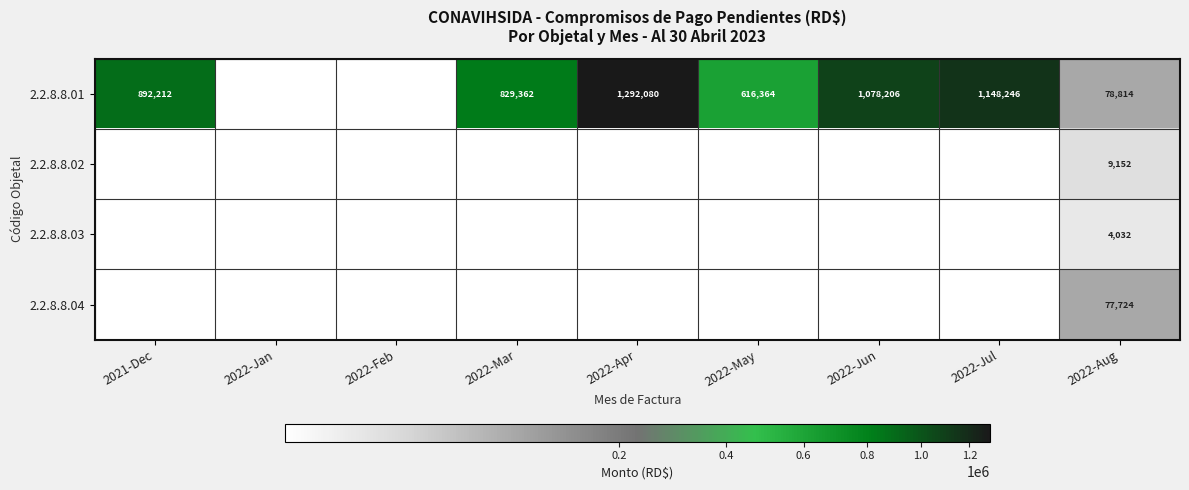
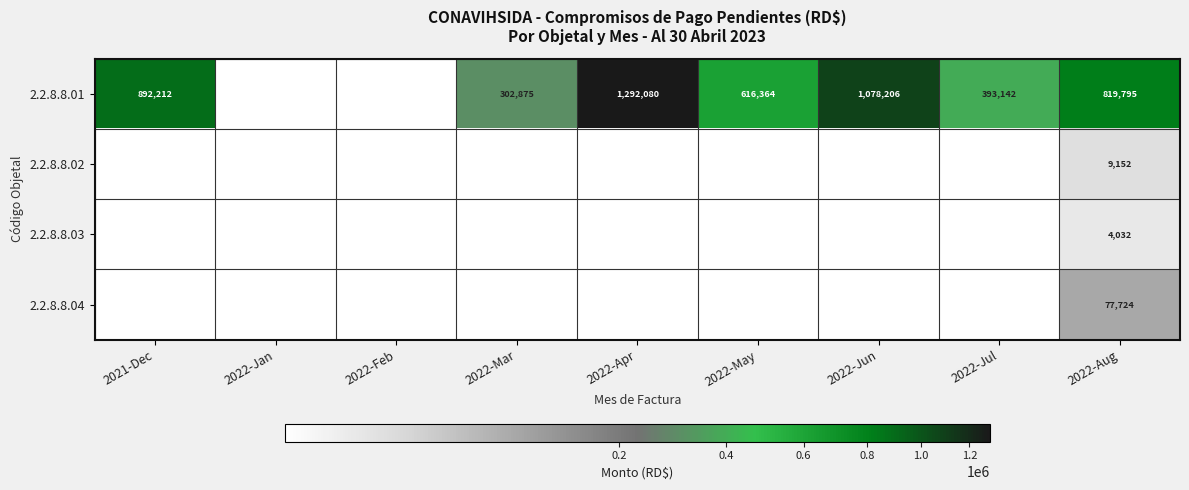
  {
    "2.2.8.8.01": {
      "2021-Dec": "892,212",
-     "2022-Mar": "829,362",
+     "2022-Mar": "302,875",
      "2022-Apr": "1,292,080",
      "2022-May": "616,364",
      "2022-Jun": "1,078,206",
-     "2022-Jul": "1,148,246",
-     "2022-Aug": "78,814"
+     "2022-Jul": "393,142",
+     "2022-Aug": "819,795"
    },
    "2.2.8.8.02": {
      "2022-Aug": "9,152"
    },
    "2.2.8.8.03": {
      "2022-Aug": "4,032"
    },
    "2.2.8.8.04": {
      "2022-Aug": "77,724"
    }
  }
